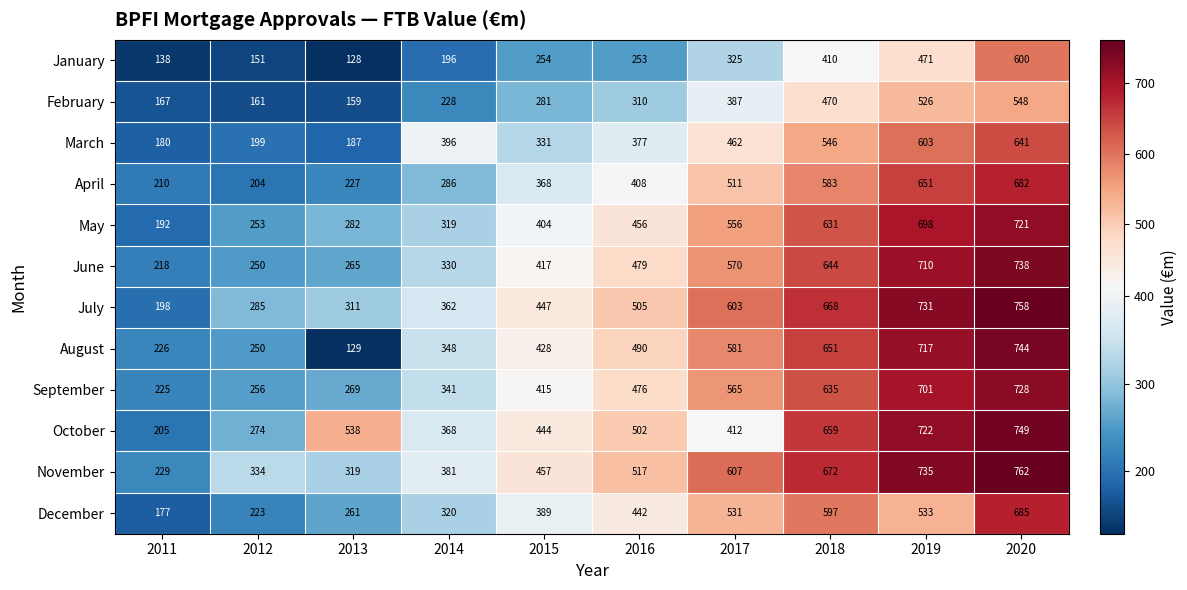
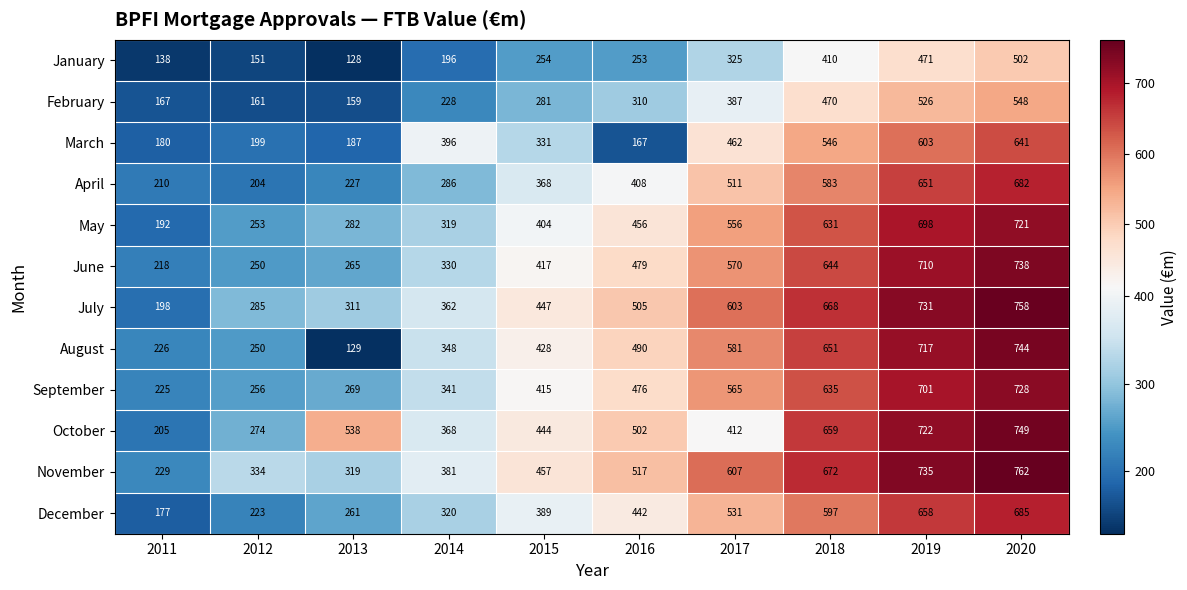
  {
    "January": {
      "2011": 138,
      "2012": 151,
      "2013": 128,
      "2014": 196,
      "2015": 254,
      "2016": 253,
      "2017": 325,
      "2018": 410,
      "2019": 471,
-     "2020": 600
+     "2020": 502
    },
    "February": {
      "2011": 167,
      "2012": 161,
      "2013": 159,
      "2014": 228,
      "2015": 281,
      "2016": 310,
      "2017": 387,
      "2018": 470,
      "2019": 526,
      "2020": 548
    },
    "March": {
      "2011": 180,
      "2012": 199,
      "2013": 187,
      "2014": 396,
      "2015": 331,
-     "2016": 377,
+     "2016": 167,
      "2017": 462,
      "2018": 546,
      "2019": 603,
      "2020": 641
    },
    "April": {
      "2011": 210,
      "2012": 204,
      "2013": 227,
      "2014": 286,
      "2015": 368,
      "2016": 408,
      "2017": 511,
      "2018": 583,
      "2019": 651,
      "2020": 682
    },
    "May": {
      "2011": 192,
      "2012": 253,
      "2013": 282,
      "2014": 319,
      "2015": 404,
      "2016": 456,
      "2017": 556,
      "2018": 631,
      "2019": 698,
      "2020": 721
    },
    "June": {
      "2011": 218,
      "2012": 250,
      "2013": 265,
      "2014": 330,
      "2015": 417,
      "2016": 479,
      "2017": 570,
      "2018": 644,
      "2019": 710,
      "2020": 738
    },
    "July": {
      "2011": 198,
      "2012": 285,
      "2013": 311,
      "2014": 362,
      "2015": 447,
      "2016": 505,
      "2017": 603,
      "2018": 668,
      "2019": 731,
      "2020": 758
    },
    "August": {
      "2011": 226,
      "2012": 250,
      "2013": 129,
      "2014": 348,
      "2015": 428,
      "2016": 490,
      "2017": 581,
      "2018": 651,
      "2019": 717,
      "2020": 744
    },
    "September": {
      "2011": 225,
      "2012": 256,
      "2013": 269,
      "2014": 341,
      "2015": 415,
      "2016": 476,
      "2017": 565,
      "2018": 635,
      "2019": 701,
      "2020": 728
    },
    "October": {
      "2011": 205,
      "2012": 274,
      "2013": 538,
      "2014": 368,
      "2015": 444,
      "2016": 502,
      "2017": 412,
      "2018": 659,
      "2019": 722,
      "2020": 749
    },
    "November": {
      "2011": 229,
      "2012": 334,
      "2013": 319,
      "2014": 381,
      "2015": 457,
      "2016": 517,
      "2017": 607,
      "2018": 672,
      "2019": 735,
      "2020": 762
    },
    "December": {
      "2011": 177,
      "2012": 223,
      "2013": 261,
      "2014": 320,
      "2015": 389,
      "2016": 442,
      "2017": 531,
      "2018": 597,
-     "2019": 533,
+     "2019": 658,
      "2020": 685
    }
  }
